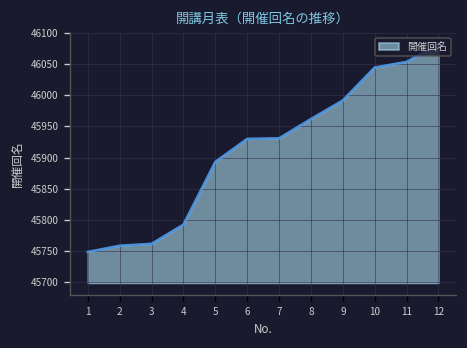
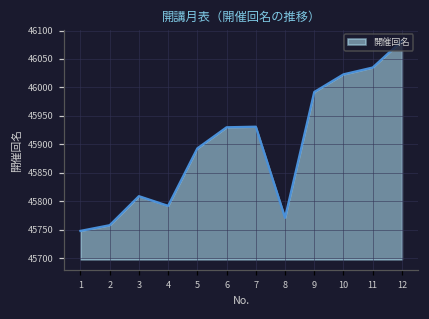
  {
    "1": 45750,
    "2": 45760,
-   "3": 45760,
+   "3": 45810,
    "4": 45790,
    "5": 45890,
    "6": 45930,
    "7": 45930,
-   "8": 45960,
+   "8": 45770,
    "9": 45990,
-   "10": 46050,
-   "11": 46050
+   "10": 46020,
+   "11": 46040
  }
